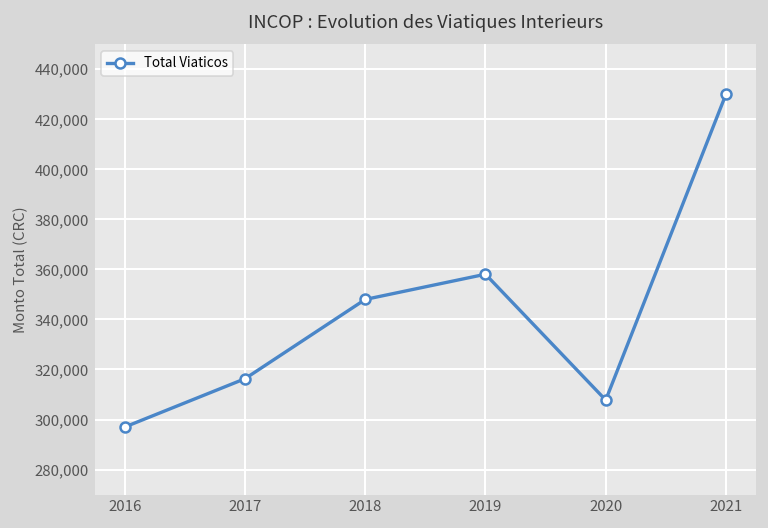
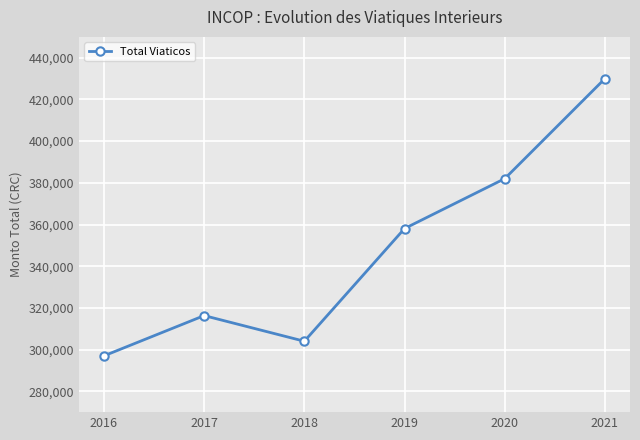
  {
    "2016": "297,000",
    "2017": "316,000",
-   "2018": "348,000",
+   "2018": "304,000",
    "2019": "358,000",
-   "2020": "308,000",
+   "2020": "382,000",
    "2021": "430,000"
  }
